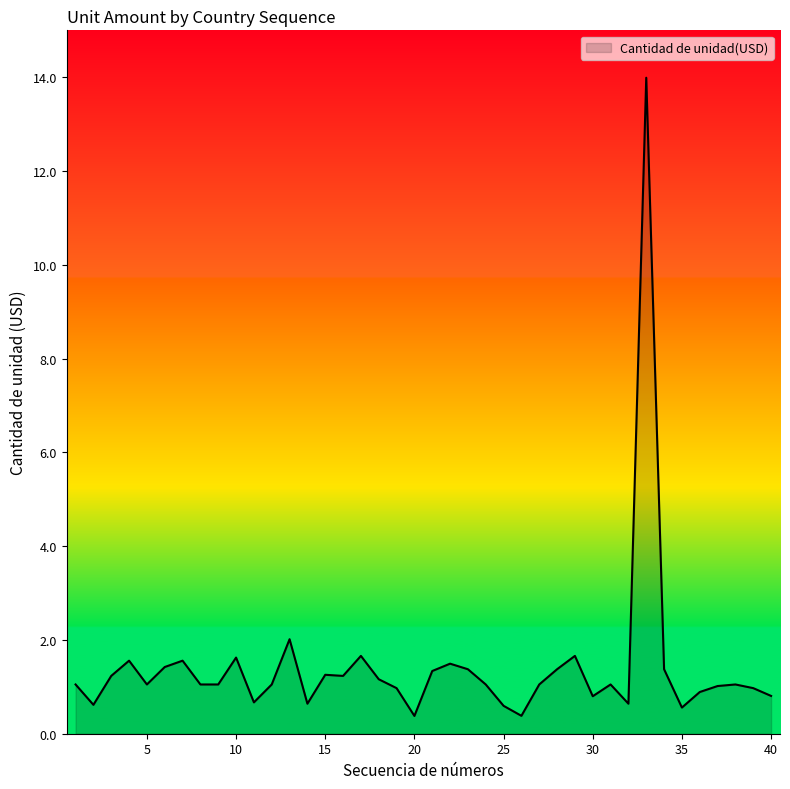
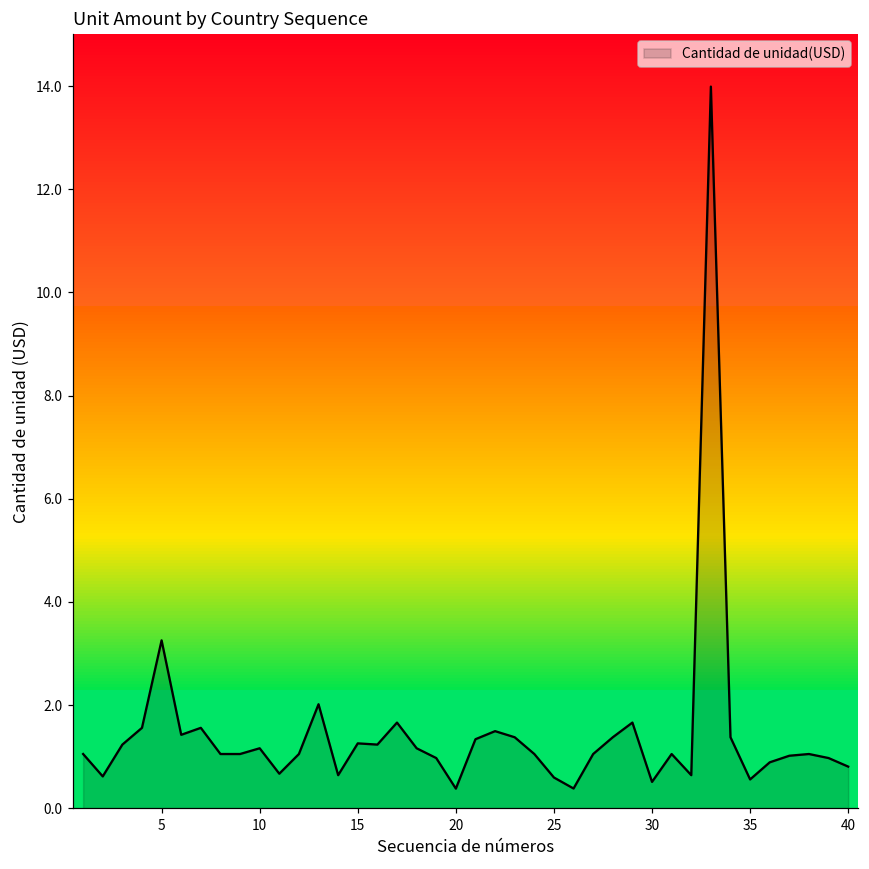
  {
-   "5": 1.1,
-   "10": 1.6,
+   "5": 3.3,
+   "10": 1.2,
    "15": 1.3,
    "20": 0.4,
    "25": 0.6,
-   "30": 0.8,
+   "30": 0.5,
    "35": 0.6,
    "40": 0.8
  }
